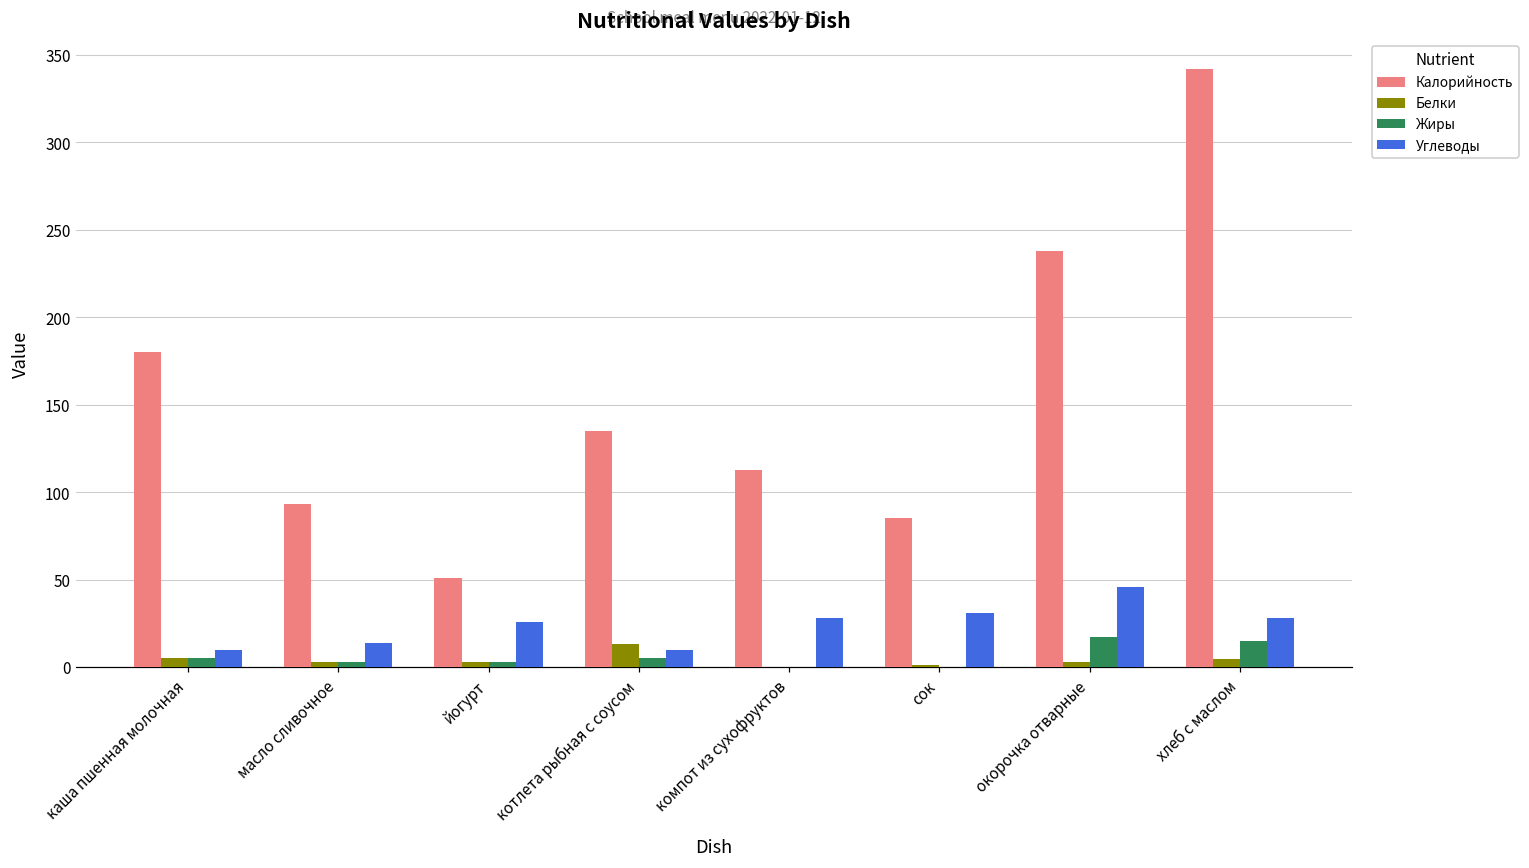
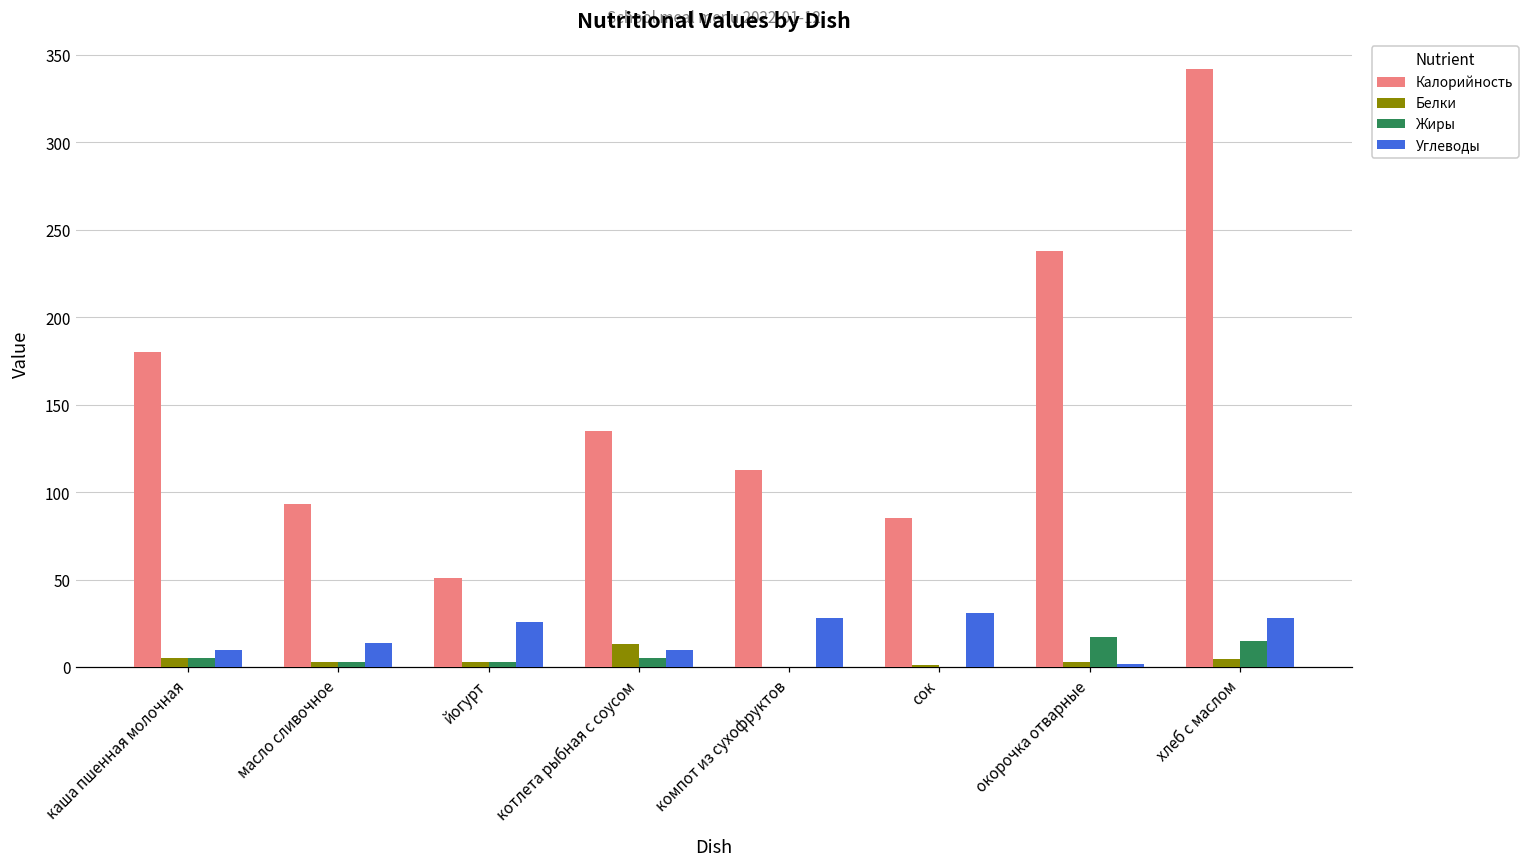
  {
    "Калорийность": {
      "каша пшенная молочная": 180,
      "масло сливочное": 93,
      "йогурт": 51,
      "котлета рыбная с соусом": 135,
      "компот из сухофруктов": 113,
      "сок": 85,
      "окорочка отварные": 238,
      "хлеб с маслом": 342
    },
    "Белки": {
      "каша пшенная молочная": 5,
      "масло сливочное": 3,
      "йогурт": 3,
      "котлета рыбная с соусом": 13,
      "компот из сухофруктов": 0,
      "окорочка отварные": 3,
      "хлеб с маслом": 5
    },
    "Жиры": {
      "каша пшенная молочная": 5,
      "масло сливочное": 3,
      "йогурт": 3,
      "котлета рыбная с соусом": 5,
      "сок": 0,
      "окорочка отварные": 17,
      "хлеб с маслом": 15
    },
    "Углеводы": {
      "каша пшенная молочная": 10,
      "масло сливочное": 14,
      "йогурт": 26,
      "котлета рыбная с соусом": 10,
      "компот из сухофруктов": 28,
      "сок": 31,
-     "окорочка отварные": 46,
+     "окорочка отварные": 2,
      "хлеб с маслом": 28
    }
  }
